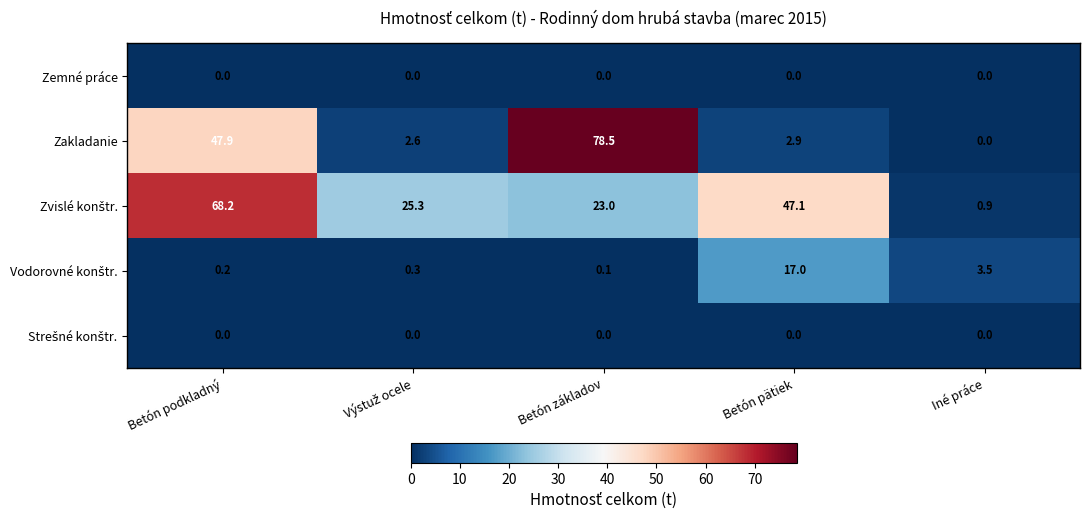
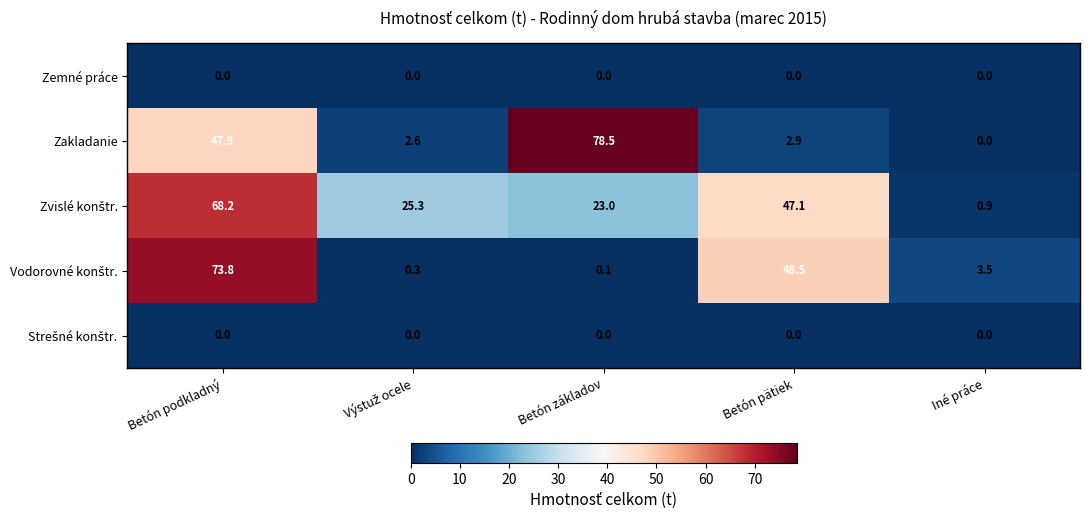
  {
    "Zemné práce": {
      "Betón podkladný": 0.0,
      "Výstuž ocele": 0.0,
      "Betón základov": 0.0,
      "Betón pätiek": 0.0,
      "Iné práce": 0.0
    },
    "Zakladanie": {
      "Betón podkladný": 47.9,
      "Výstuž ocele": 2.6,
      "Betón základov": 78.5,
      "Betón pätiek": 2.9,
      "Iné práce": 0.0
    },
    "Zvislé konštr.": {
      "Betón podkladný": 68.2,
      "Výstuž ocele": 25.3,
      "Betón základov": 23.0,
      "Betón pätiek": 47.1,
      "Iné práce": 0.9
    },
    "Vodorovné konštr.": {
-     "Betón podkladný": 0.2,
+     "Betón podkladný": 73.8,
      "Výstuž ocele": 0.3,
      "Betón základov": 0.1,
-     "Betón pätiek": 17.0,
+     "Betón pätiek": 48.5,
      "Iné práce": 3.5
    },
    "Strešné konštr.": {
      "Betón podkladný": 0.0,
      "Výstuž ocele": 0.0,
      "Betón základov": 0.0,
      "Betón pätiek": 0.0,
      "Iné práce": 0.0
    }
  }
